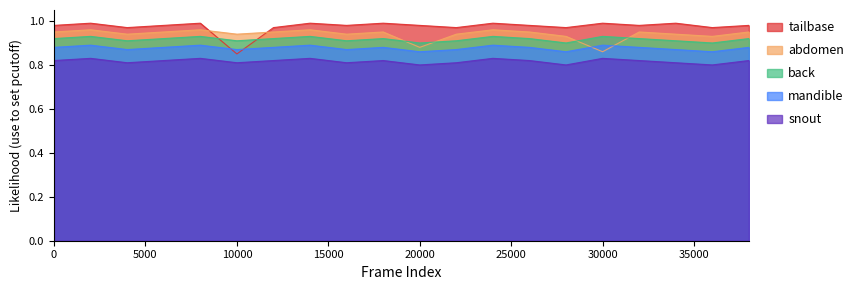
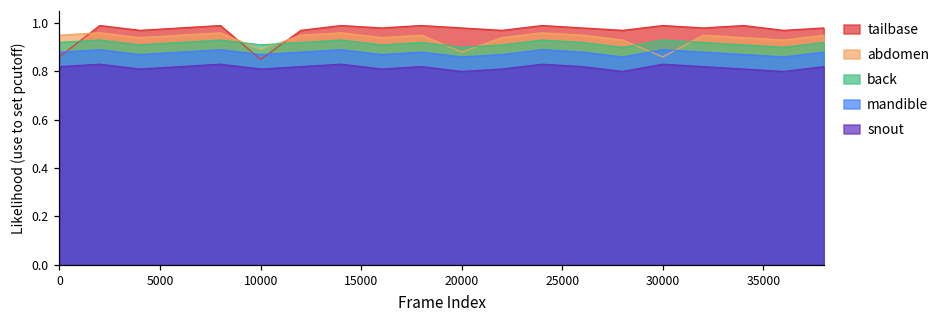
  {
    "tailbase": {
-     "0": 0.98,
+     "0": 0.86,
      "10000": 0.85,
      "20000": 0.98,
      "30000": 0.99
    },
    "abdomen": {
      "0": 0.95,
-     "10000": 0.94,
+     "10000": 0.89,
      "20000": 0.88,
      "30000": 0.86
    },
    "back": {
      "0": 0.92,
      "10000": 0.91,
      "20000": 0.90,
      "30000": 0.93
    },
    "mandible": {
      "0": 0.88,
      "10000": 0.87,
      "20000": 0.86,
      "30000": 0.89
    },
    "snout": {
      "0": 0.82,
      "10000": 0.81,
      "20000": 0.80,
      "30000": 0.83
    }
  }
